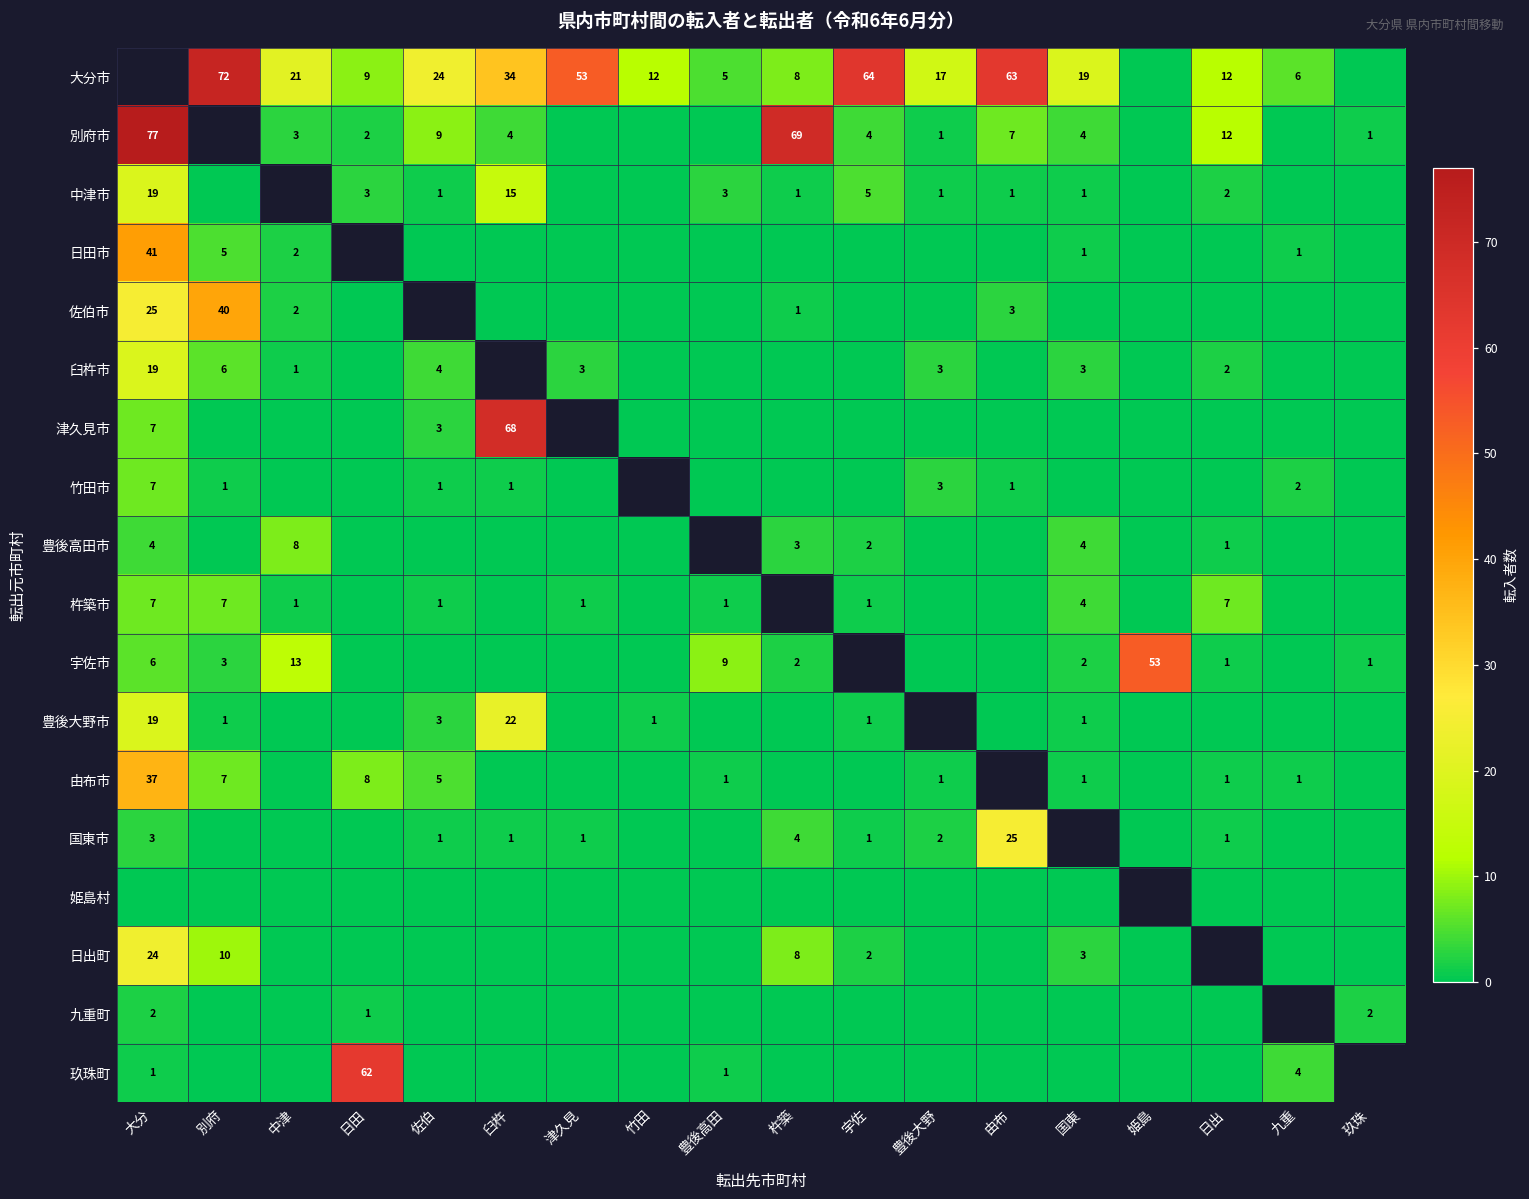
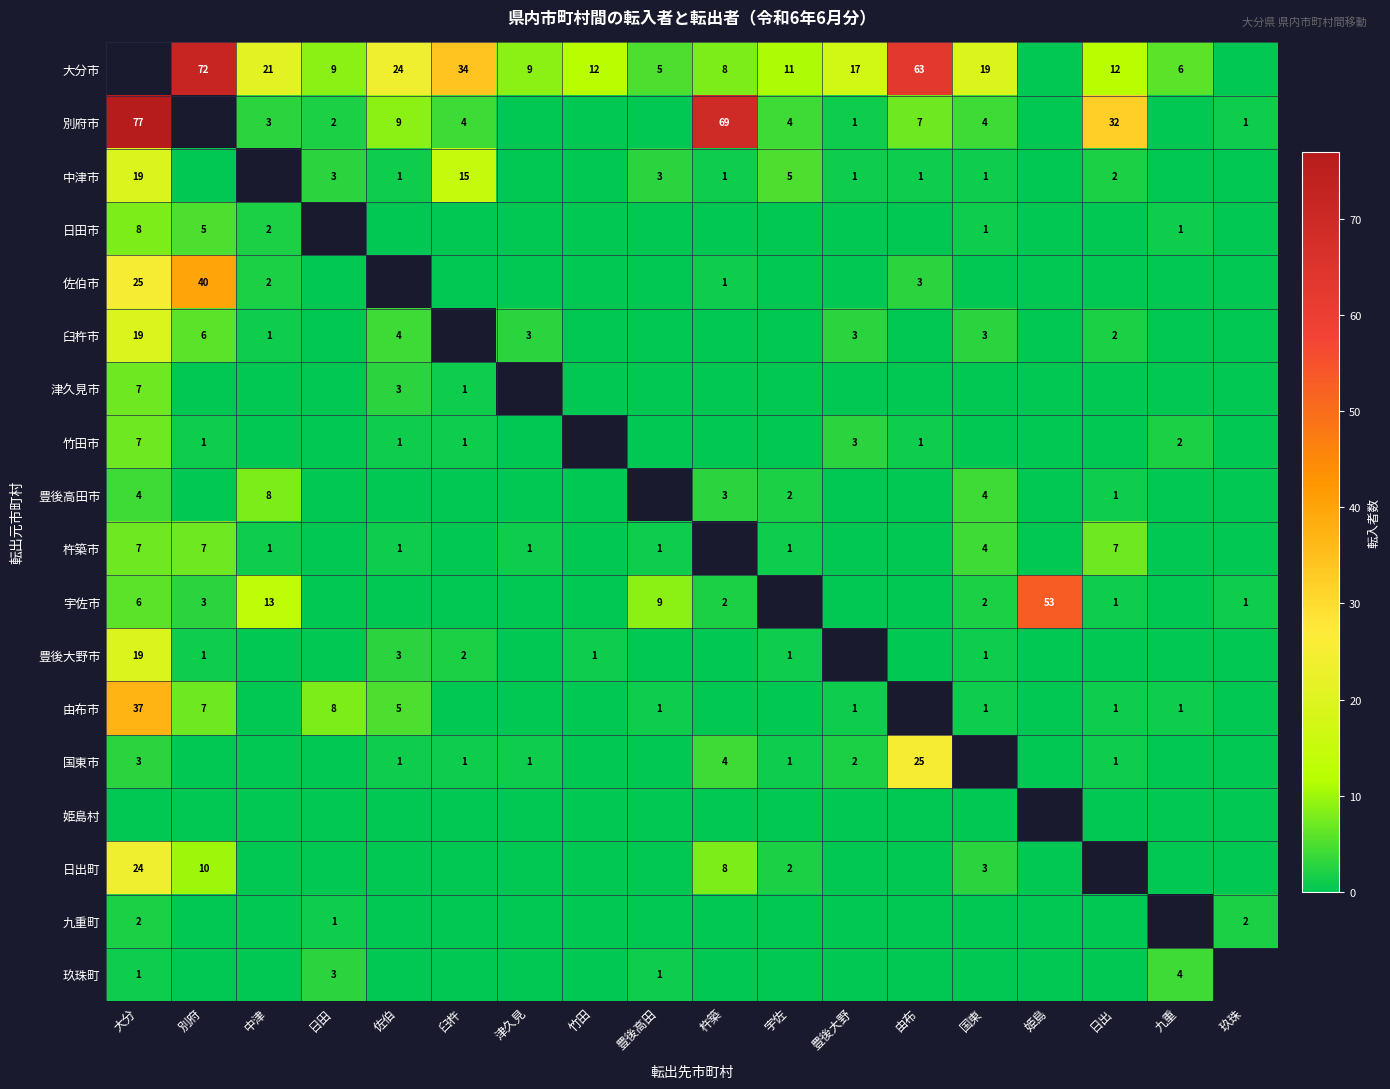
  {
    "大分市": {
      "別府": 72,
      "中津": 21,
      "日田": 9,
      "佐伯": 24,
      "臼杵": 34,
-     "津久見": 53,
+     "津久見": 9,
      "竹田": 12,
      "豊後高田": 5,
      "杵築": 8,
-     "宇佐": 64,
+     "宇佐": 11,
      "豊後大野": 17,
      "由布": 63,
      "国東": 19,
      "日出": 12,
      "九重": 6
    },
    "別府市": {
      "大分": 77,
      "中津": 3,
      "日田": 2,
      "佐伯": 9,
      "臼杵": 4,
      "杵築": 69,
      "宇佐": 4,
      "豊後大野": 1,
      "由布": 7,
      "国東": 4,
-     "日出": 12,
+     "日出": 32,
      "玖珠": 1
    },
    "中津市": {
      "大分": 19,
      "日田": 3,
      "佐伯": 1,
      "臼杵": 15,
      "豊後高田": 3,
      "杵築": 1,
      "宇佐": 5,
      "豊後大野": 1,
      "由布": 1,
      "国東": 1,
      "日出": 2
    },
    "日田市": {
-     "大分": 41,
+     "大分": 8,
      "別府": 5,
      "中津": 2,
      "国東": 1,
      "九重": 1
    },
    "佐伯市": {
      "大分": 25,
      "別府": 40,
      "中津": 2,
      "杵築": 1,
      "由布": 3
    },
    "臼杵市": {
      "大分": 19,
      "別府": 6,
      "中津": 1,
      "佐伯": 4,
      "津久見": 3,
      "豊後大野": 3,
      "国東": 3,
      "日出": 2
    },
    "津久見市": {
      "大分": 7,
      "佐伯": 3,
-     "臼杵": 68
+     "臼杵": 1
    },
    "竹田市": {
      "大分": 7,
      "別府": 1,
      "佐伯": 1,
      "臼杵": 1,
      "豊後大野": 3,
      "由布": 1,
      "九重": 2
    },
    "豊後高田市": {
      "大分": 4,
      "中津": 8,
      "杵築": 3,
      "宇佐": 2,
      "国東": 4,
      "日出": 1
    },
    "杵築市": {
      "大分": 7,
      "別府": 7,
      "中津": 1,
      "佐伯": 1,
      "津久見": 1,
      "豊後高田": 1,
      "宇佐": 1,
      "国東": 4,
      "日出": 7
    },
    "宇佐市": {
      "大分": 6,
      "別府": 3,
      "中津": 13,
      "豊後高田": 9,
      "杵築": 2,
      "国東": 2,
      "姫島": 53,
      "日出": 1,
      "玖珠": 1
    },
    "豊後大野市": {
      "大分": 19,
      "別府": 1,
      "佐伯": 3,
-     "臼杵": 22,
+     "臼杵": 2,
      "竹田": 1,
      "宇佐": 1,
      "国東": 1
    },
    "由布市": {
      "大分": 37,
      "別府": 7,
      "日田": 8,
      "佐伯": 5,
      "豊後高田": 1,
      "豊後大野": 1,
      "国東": 1,
      "日出": 1,
      "九重": 1
    },
    "国東市": {
      "大分": 3,
      "佐伯": 1,
      "臼杵": 1,
      "津久見": 1,
      "杵築": 4,
      "宇佐": 1,
      "豊後大野": 2,
      "由布": 25,
      "日出": 1
    },
    "日出町": {
      "大分": 24,
      "別府": 10,
      "杵築": 8,
      "宇佐": 2,
      "国東": 3
    },
    "九重町": {
      "大分": 2,
      "日田": 1,
      "玖珠": 2
    },
    "玖珠町": {
      "大分": 1,
-     "日田": 62,
+     "日田": 3,
      "豊後高田": 1,
      "九重": 4
    }
  }
